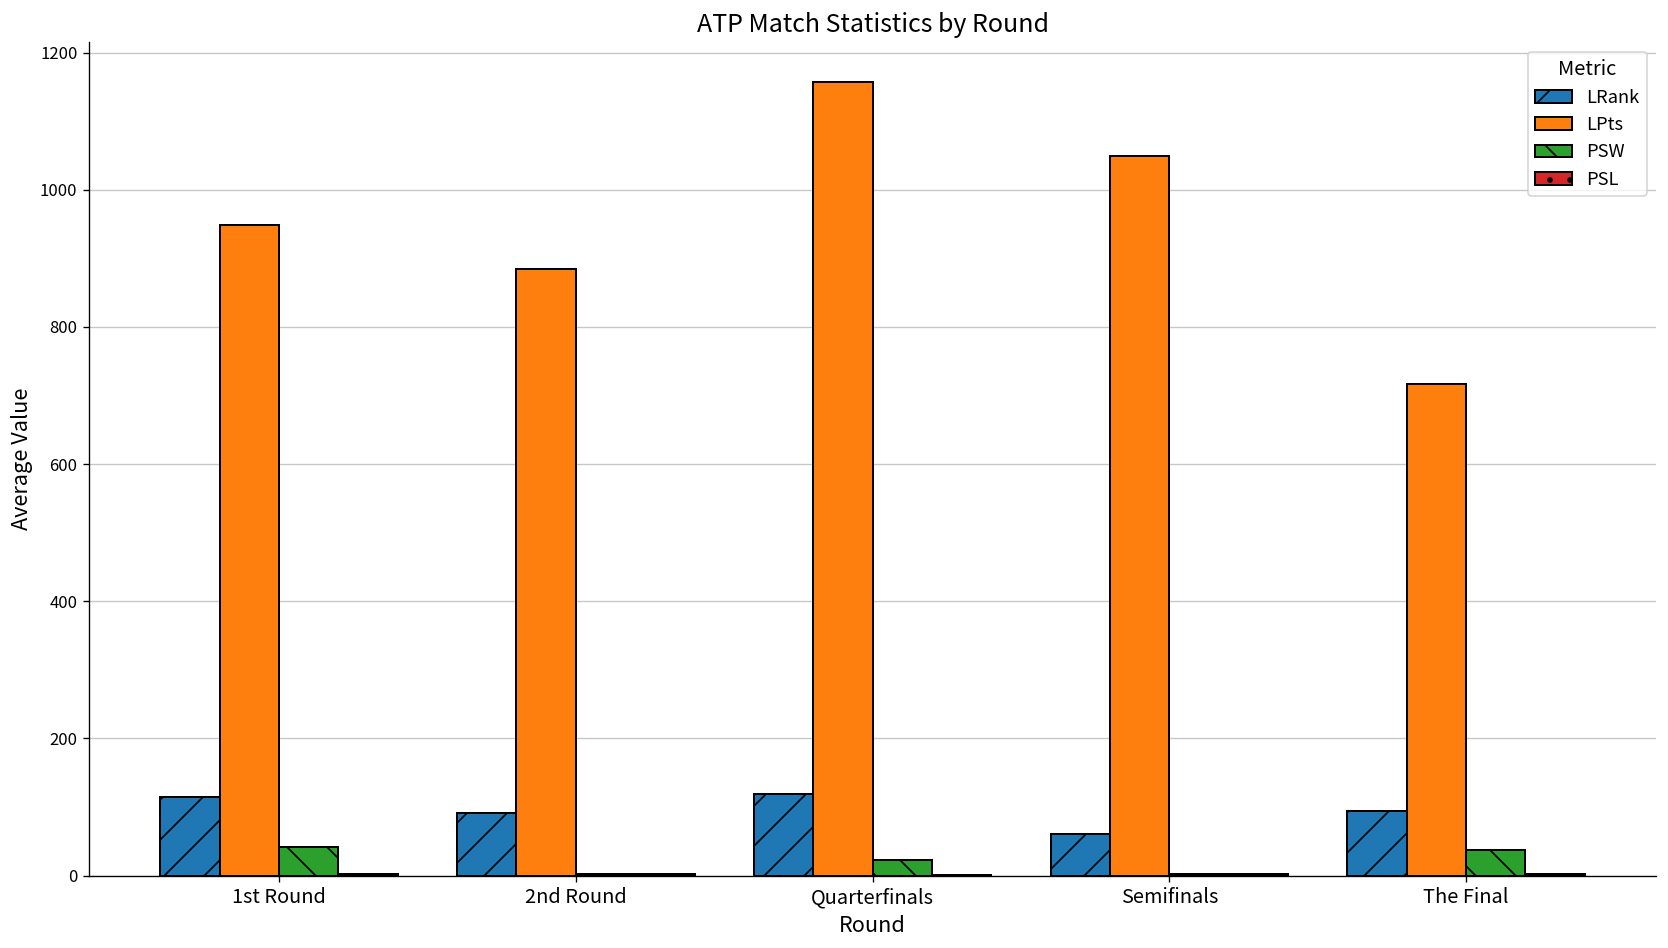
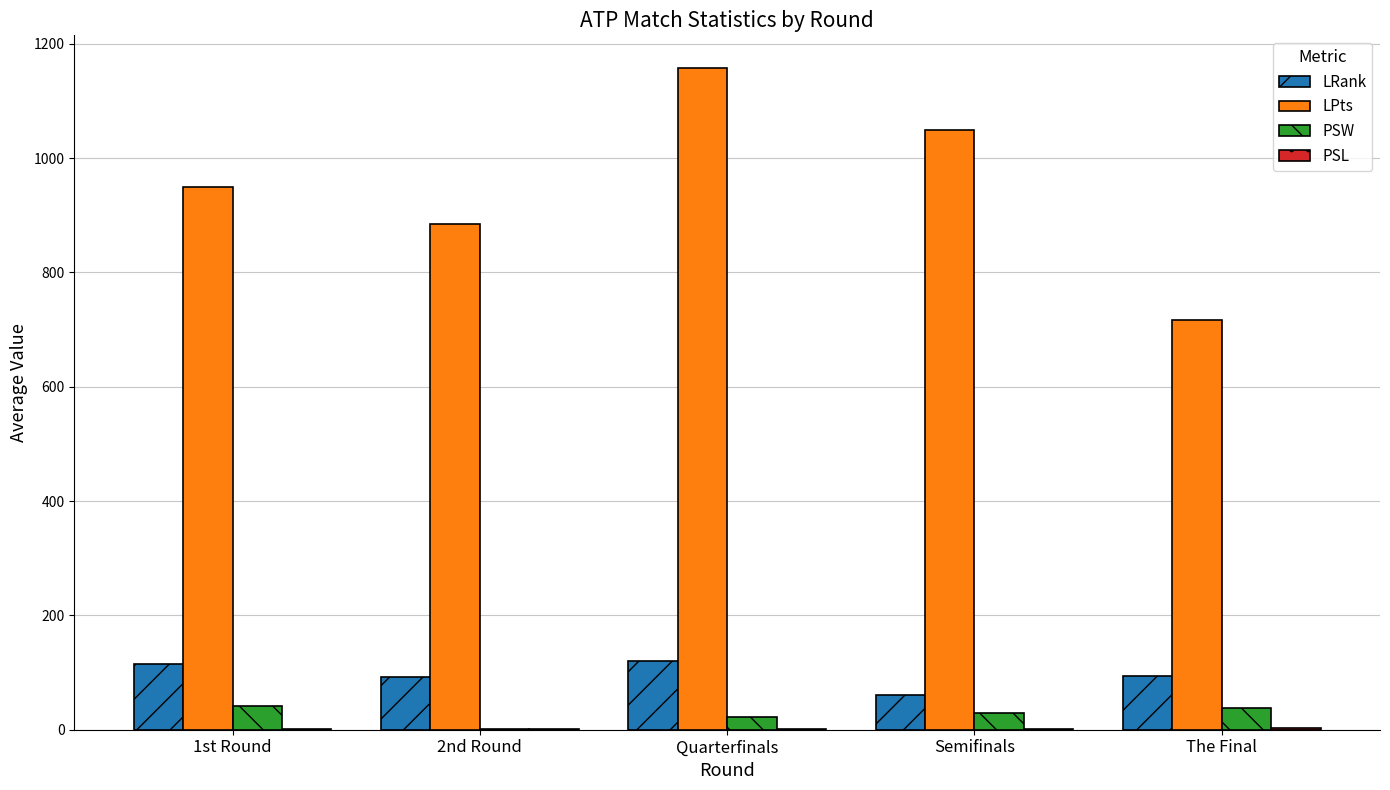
  {
    "LRank": {
      "1st Round": 120,
      "2nd Round": 90,
      "Quarterfinals": 120,
      "Semifinals": 60,
      "The Final": 90
    },
    "LPts": {
      "1st Round": 950,
      "2nd Round": 880,
      "Quarterfinals": 1160,
      "Semifinals": 1050,
      "The Final": 720
    },
    "PSW": {
      "1st Round": 40,
      "Quarterfinals": 20,
-     "Semifinals": 0,
+     "Semifinals": 30,
      "The Final": 40
    }
  }
